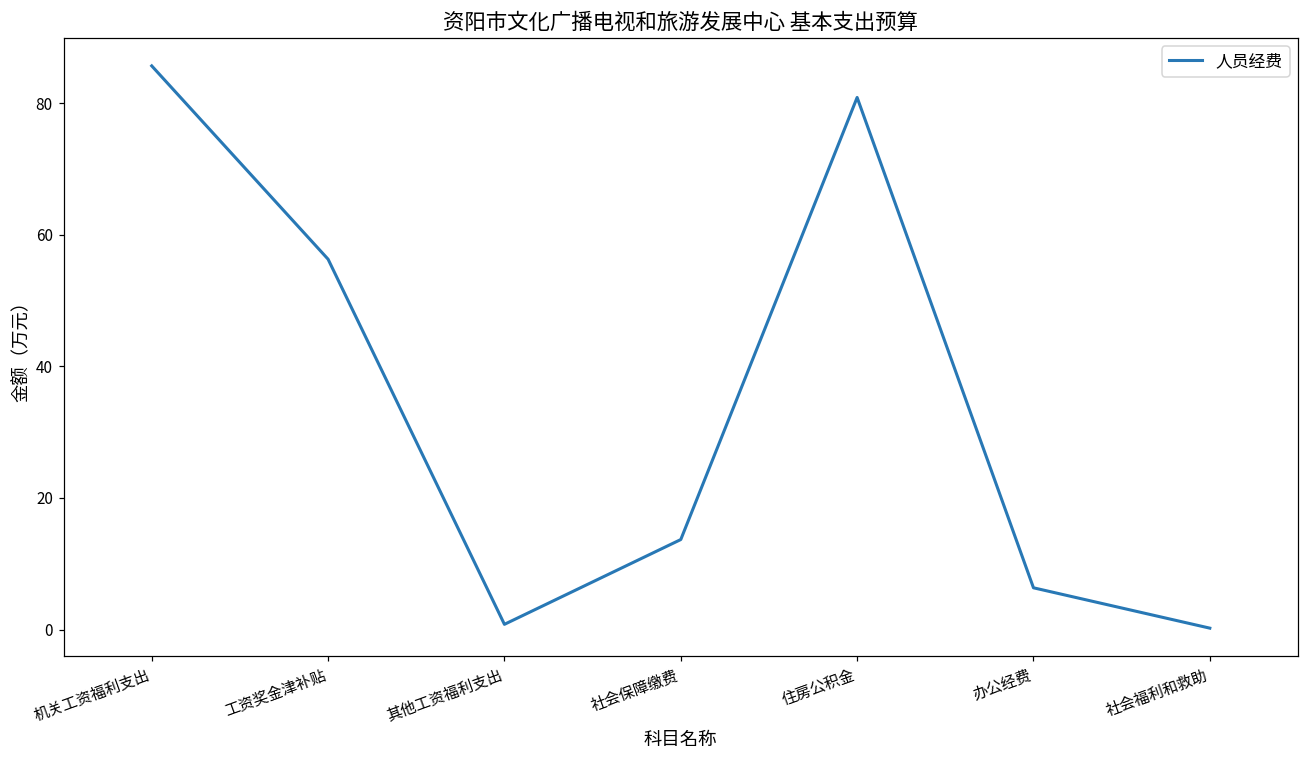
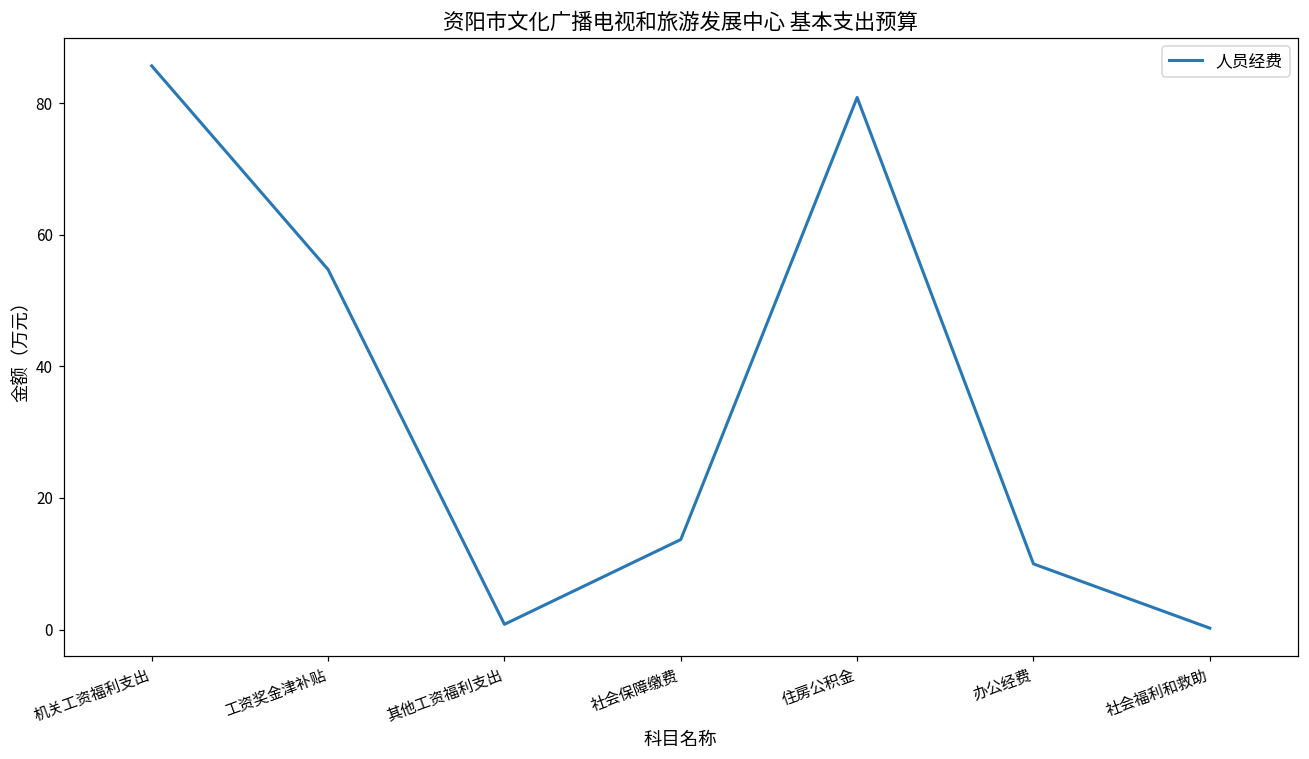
  {
    "机关工资福利支出": 86,
-   "工资奖金津补贴": 56,
+   "工资奖金津补贴": 55,
    "其他工资福利支出": 1,
    "社会保障缴费": 14,
    "住房公积金": 81,
-   "办公经费": 6,
+   "办公经费": 10,
    "社会福利和救助": 0
  }
